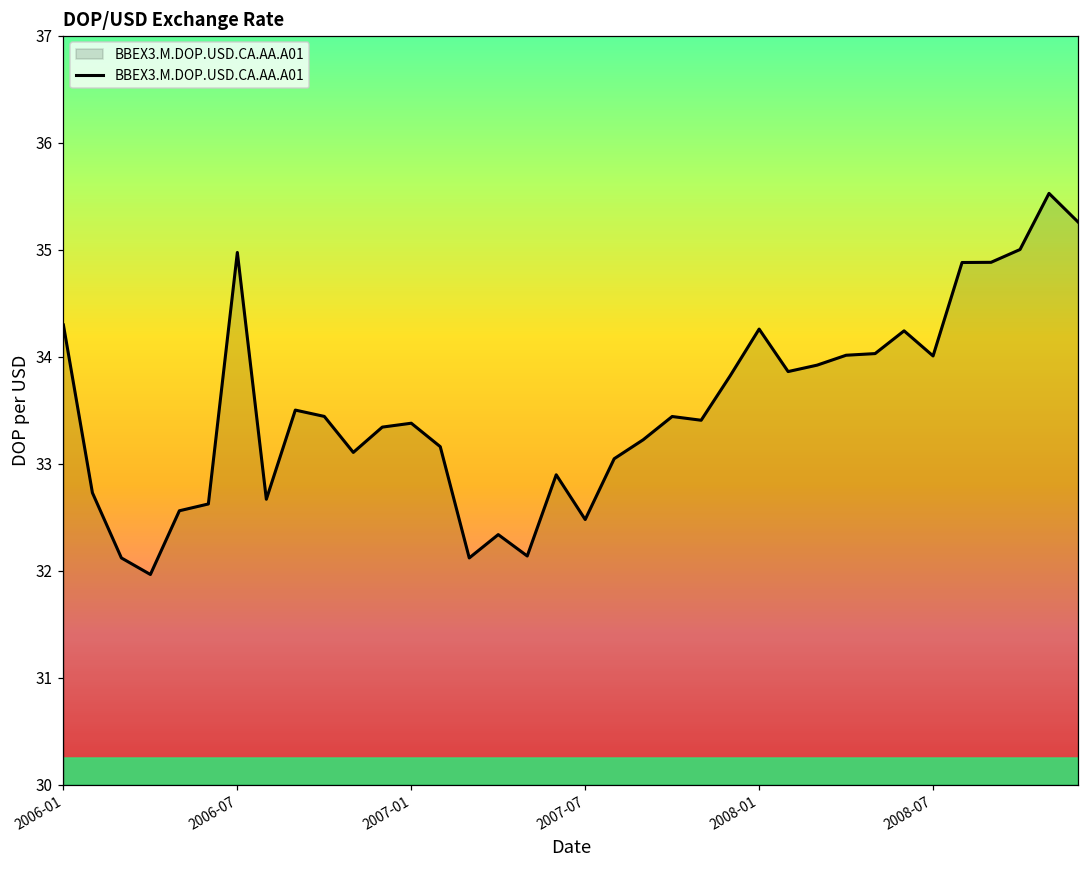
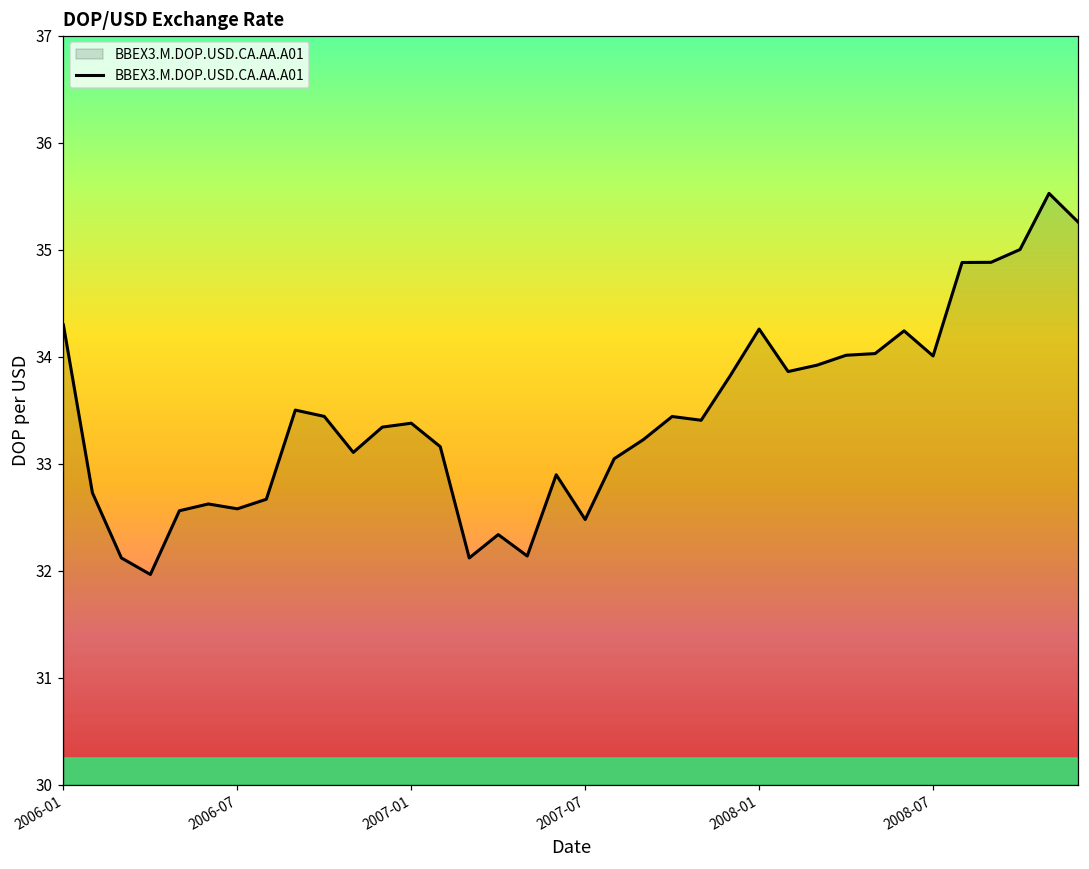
  {
    "2006-01": 34.3,
-   "2006-07": 35.0,
+   "2006-07": 32.6,
    "2007-01": 33.4,
    "2007-07": 32.5,
    "2008-01": 34.3,
    "2008-07": 34.0
  }
